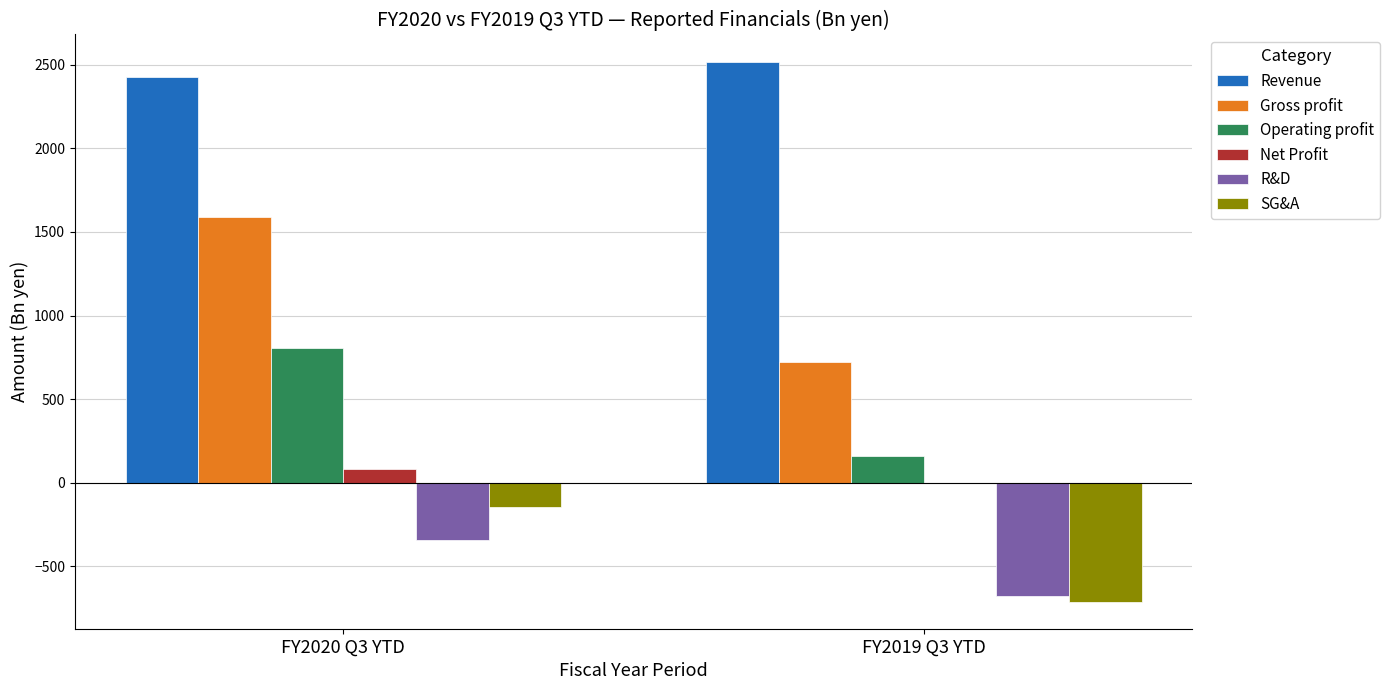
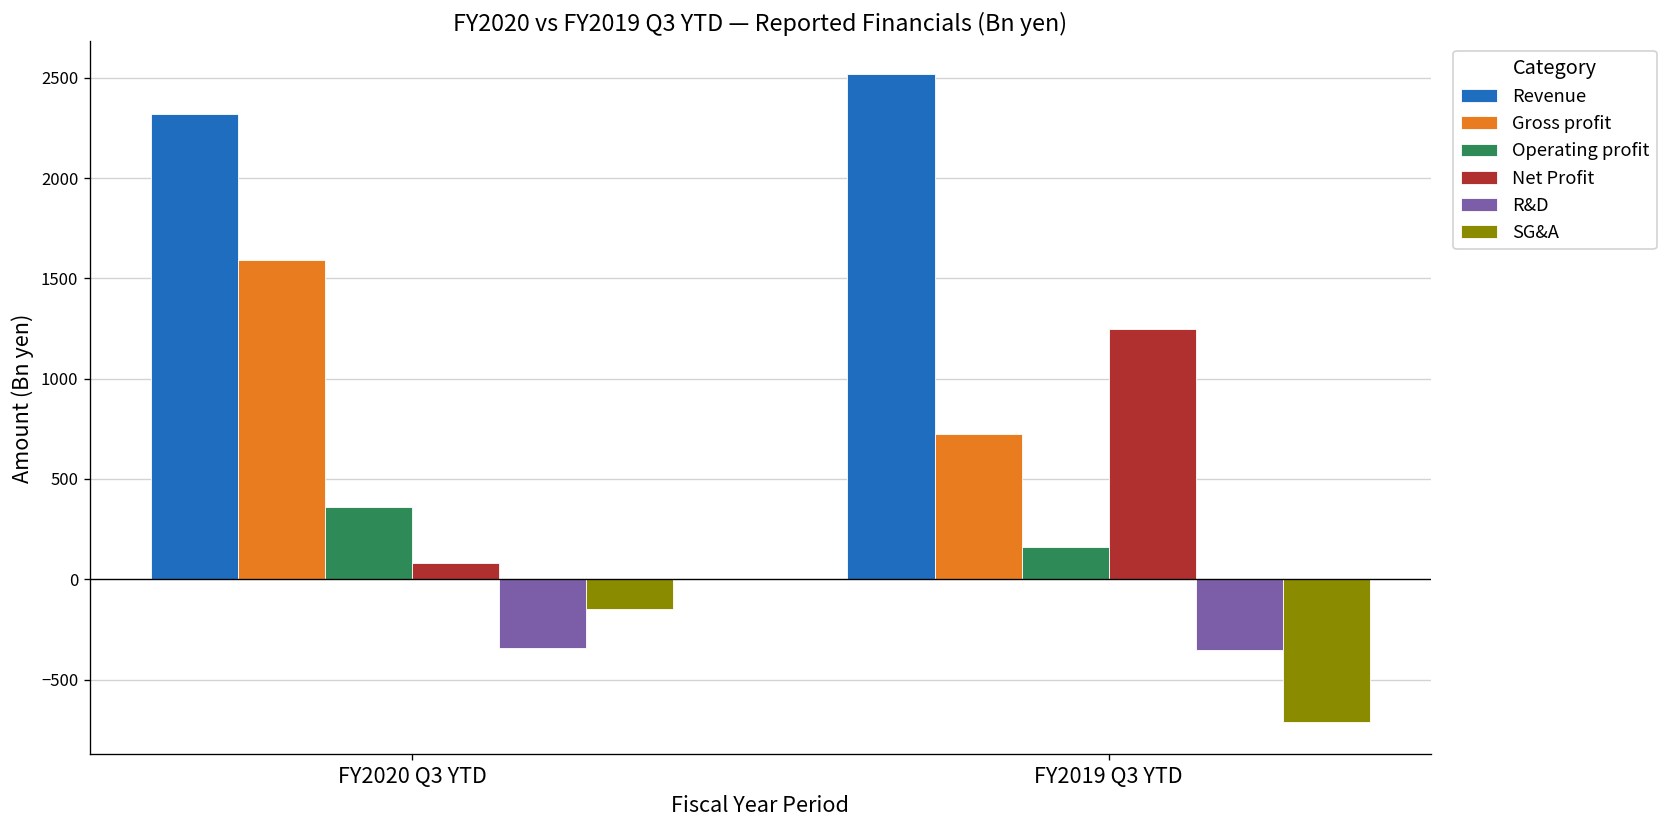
  {
    "Revenue": {
-     "FY2020 Q3 YTD": 2430,
+     "FY2020 Q3 YTD": 2320,
      "FY2019 Q3 YTD": 2520
    },
    "Gross profit": {
      "FY2020 Q3 YTD": 1590,
      "FY2019 Q3 YTD": 720
    },
    "Operating profit": {
-     "FY2020 Q3 YTD": 800,
+     "FY2020 Q3 YTD": 360,
      "FY2019 Q3 YTD": 160
    },
    "Net Profit": {
      "FY2020 Q3 YTD": 80,
-     "FY2019 Q3 YTD": 0
+     "FY2019 Q3 YTD": 1250
    },
    "R&D": {
      "FY2020 Q3 YTD": -340,
-     "FY2019 Q3 YTD": -680
+     "FY2019 Q3 YTD": -350
    },
    "SG&A": {
      "FY2020 Q3 YTD": -150,
      "FY2019 Q3 YTD": -710
    }
  }
